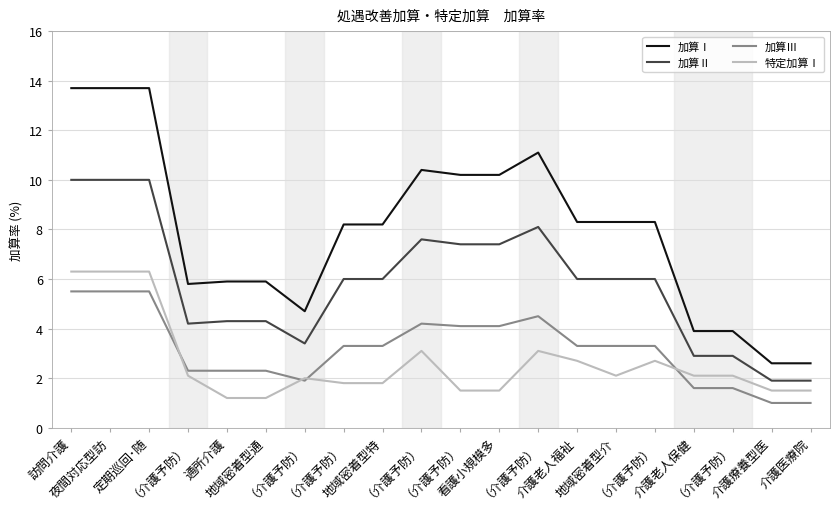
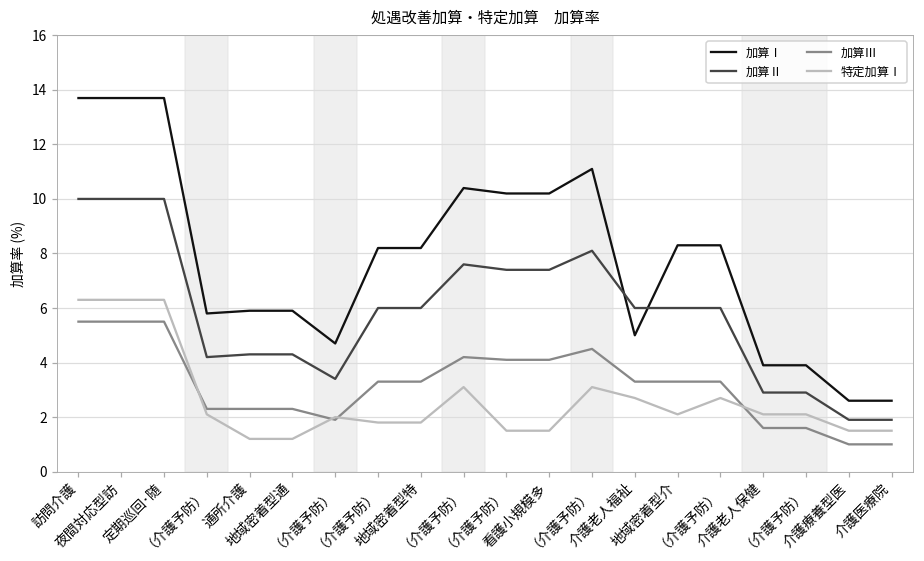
  {
    "加算Ⅰ": {
      "訪問介護": 13.7,
      "夜間対応型訪": 13.7,
      "定期巡回･随": 13.7,
      "通所介護": 5.9,
      "地域密着型通": 5.9,
      "地域密着型特": 8.2,
      "看護小規模多": 10.2,
-     "介護老人福祉": 8.3,
+     "介護老人福祉": 5.0,
      "地域密着型介": 8.3,
      "介護老人保健": 3.9,
      "介護療養型医": 2.6,
      "介護医療院": 2.6
    },
    "加算Ⅱ": {
      "訪問介護": 10.0,
      "夜間対応型訪": 10.0,
      "定期巡回･随": 10.0,
      "通所介護": 4.3,
      "地域密着型通": 4.3,
      "地域密着型特": 6.0,
      "看護小規模多": 7.4,
      "介護老人福祉": 6.0,
      "地域密着型介": 6.0,
      "介護老人保健": 2.9,
      "介護療養型医": 1.9,
      "介護医療院": 1.9
    },
    "加算Ⅲ": {
      "訪問介護": 5.5,
      "夜間対応型訪": 5.5,
      "定期巡回･随": 5.5,
      "通所介護": 2.3,
      "地域密着型通": 2.3,
      "地域密着型特": 3.3,
      "看護小規模多": 4.1,
      "介護老人福祉": 3.3,
      "地域密着型介": 3.3,
      "介護老人保健": 1.6,
      "介護療養型医": 1.0,
      "介護医療院": 1.0
    },
    "特定加算Ⅰ": {
      "訪問介護": 6.3,
      "夜間対応型訪": 6.3,
      "定期巡回･随": 6.3,
      "通所介護": 1.2,
      "地域密着型通": 1.2,
      "地域密着型特": 1.8,
      "看護小規模多": 1.5,
      "介護老人福祉": 2.7,
      "地域密着型介": 2.1,
      "介護老人保健": 2.1,
      "介護療養型医": 1.5,
      "介護医療院": 1.5
    }
  }
